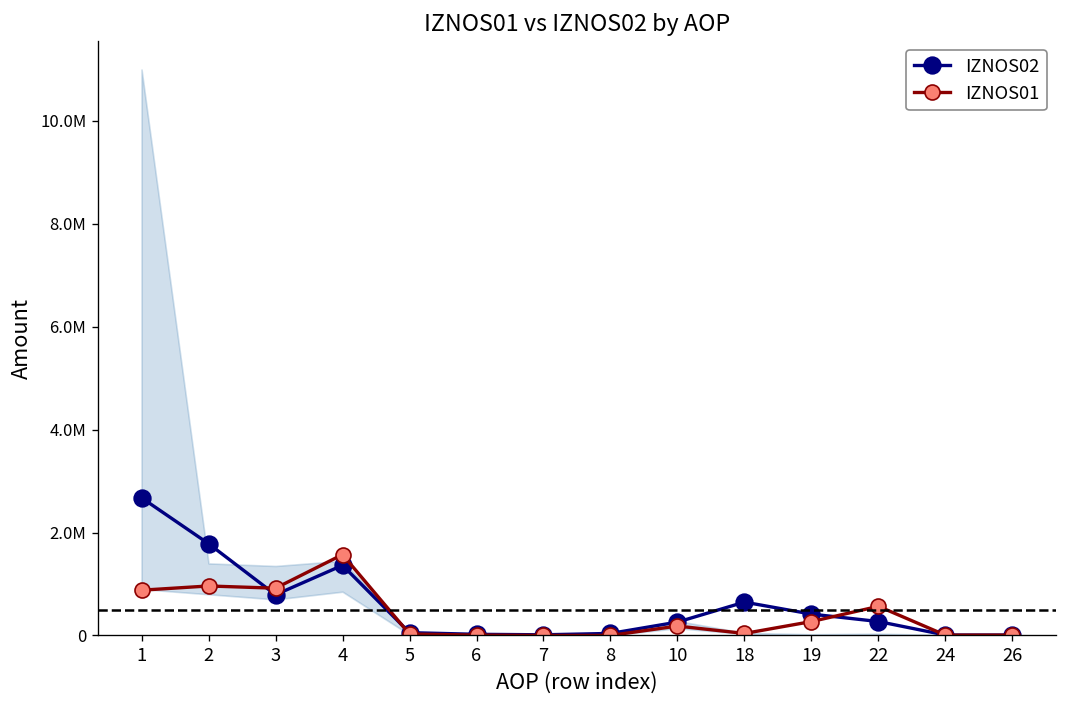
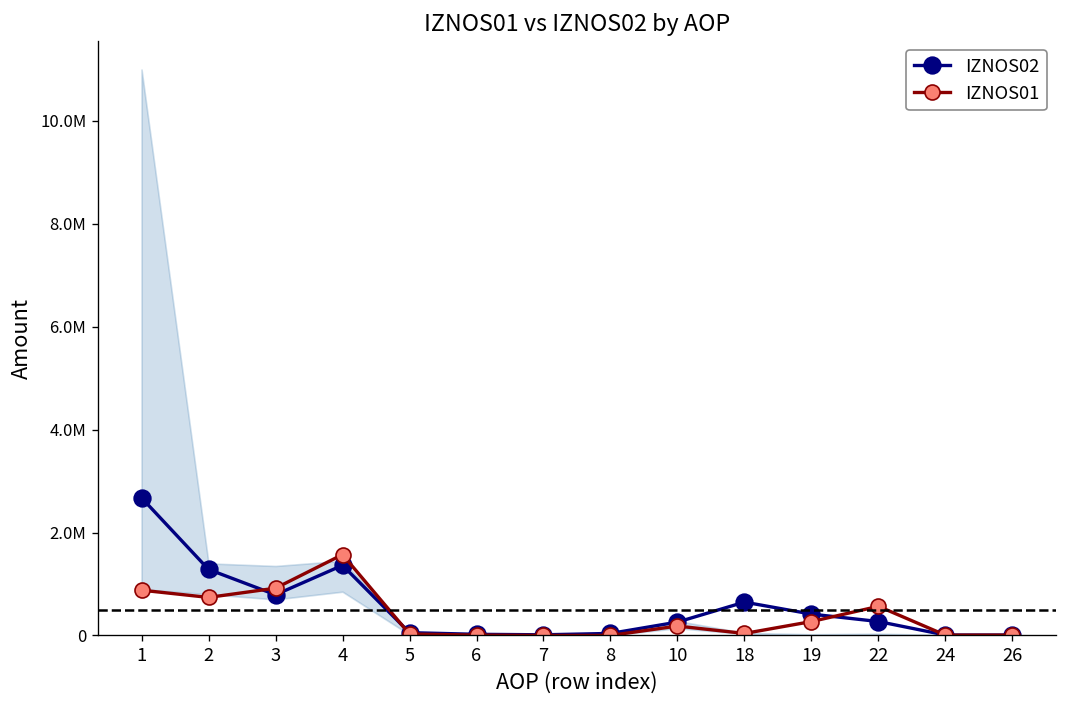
  {
    "IZNOS02": {
      "1": 2700000,
-     "2": 1800000,
+     "2": 1300000,
      "3": 800000,
      "4": 1400000,
      "18": 600000,
      "19": 400000,
      "22": 300000
    },
    "IZNOS01": {
      "1": 900000,
-     "2": 1000000,
+     "2": 700000,
      "3": 900000,
      "4": 1600000,
      "10": 200000,
      "19": 300000,
      "22": 600000
    }
  }
